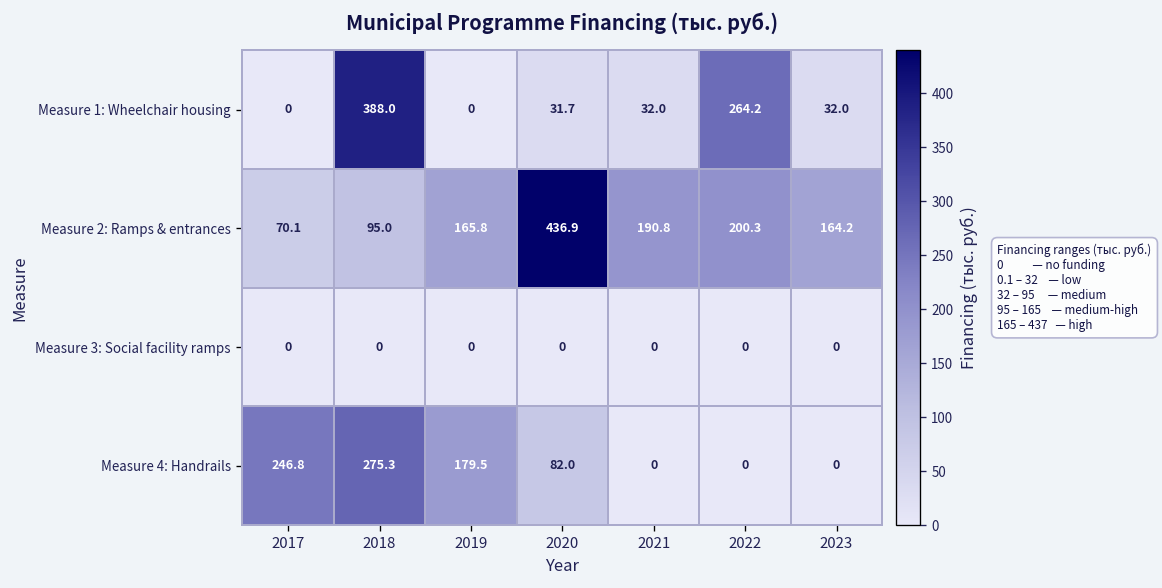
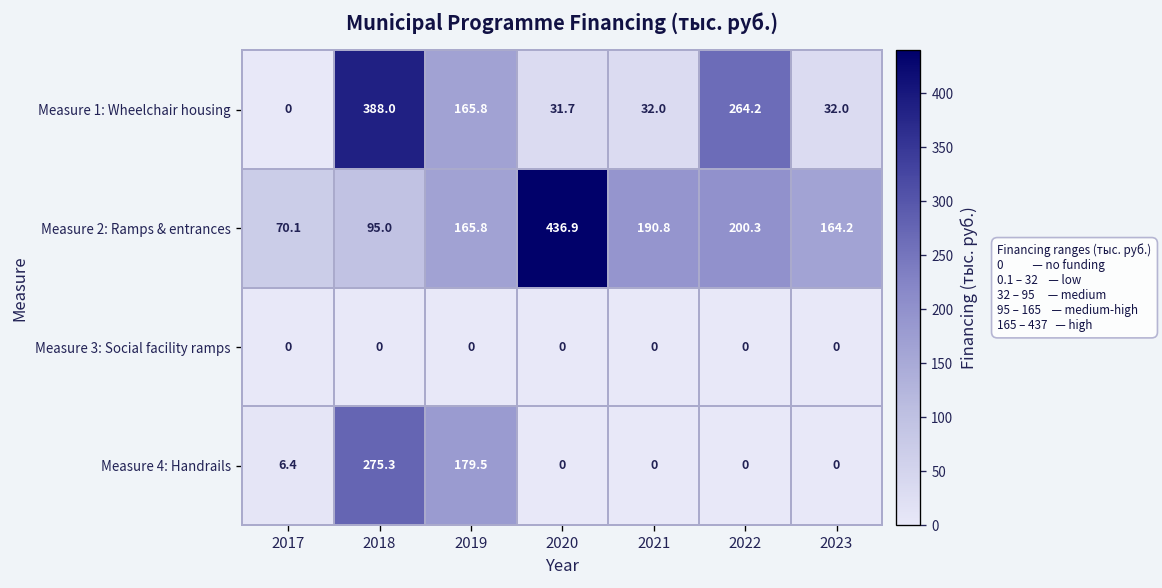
  {
    "Measure 1: Wheelchair housing": {
      "2017": 0,
      "2018": 388.0,
-     "2019": 0,
+     "2019": 165.8,
      "2020": 31.7,
      "2021": 32.0,
      "2022": 264.2,
      "2023": 32.0
    },
    "Measure 2: Ramps & entrances": {
      "2017": 70.1,
      "2018": 95.0,
      "2019": 165.8,
      "2020": 436.9,
      "2021": 190.8,
      "2022": 200.3,
      "2023": 164.2
    },
    "Measure 3: Social facility ramps": {
      "2017": 0,
      "2018": 0,
      "2019": 0,
      "2020": 0,
      "2021": 0,
      "2022": 0,
      "2023": 0
    },
    "Measure 4: Handrails": {
-     "2017": 246.8,
+     "2017": 6.4,
      "2018": 275.3,
      "2019": 179.5,
-     "2020": 82.0,
+     "2020": 0,
      "2021": 0,
      "2022": 0,
      "2023": 0
    }
  }
